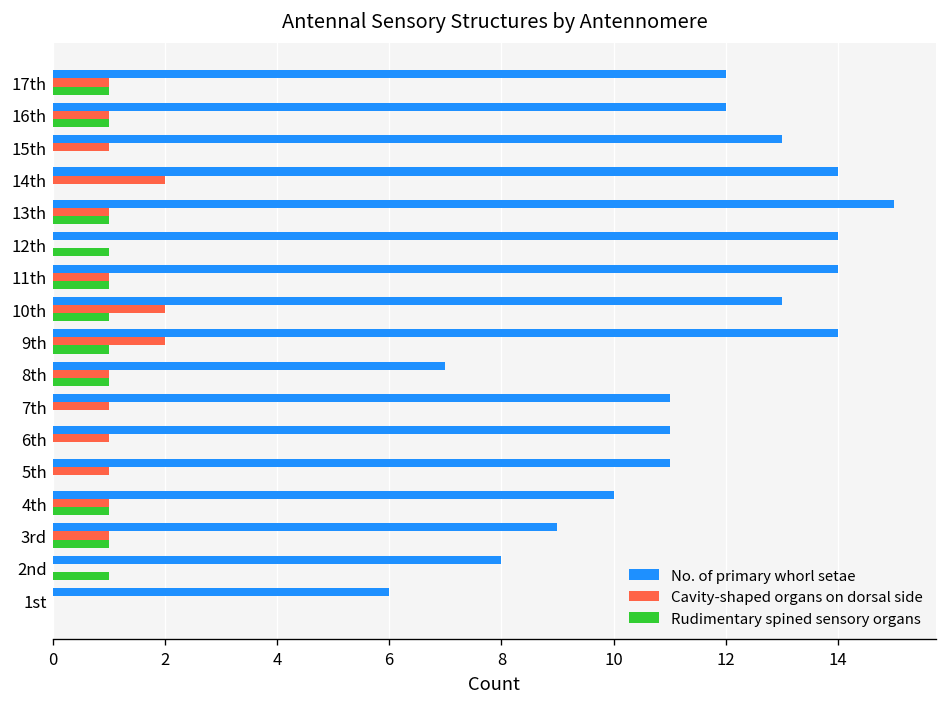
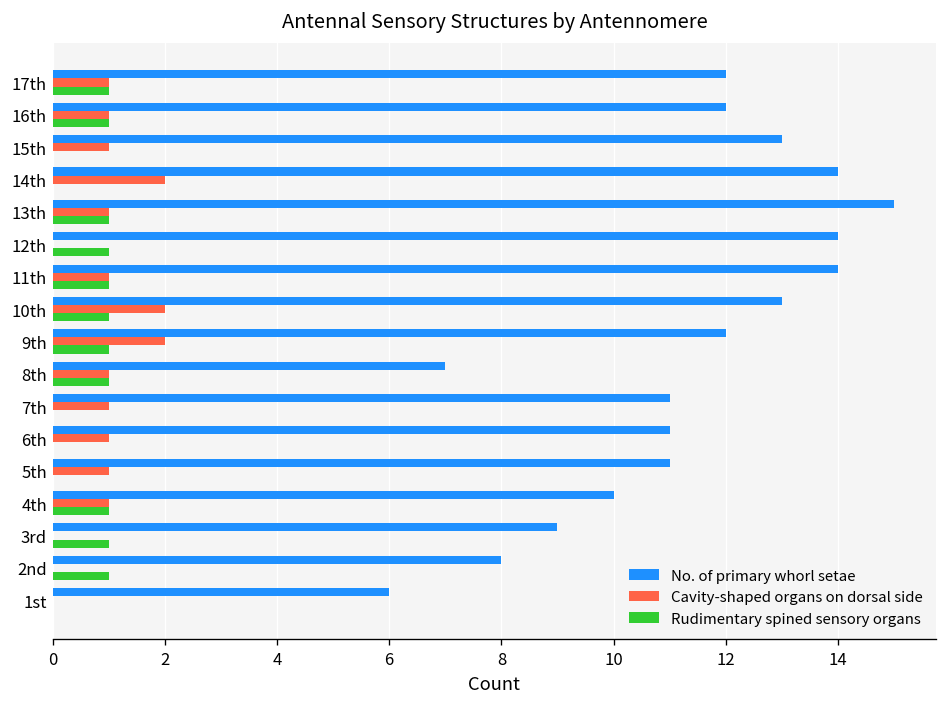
  {
    "No. of primary whorl setae": {
      "17th": 12,
      "16th": 12,
      "15th": 13,
      "14th": 14,
      "13th": 15,
      "12th": 14,
      "11th": 14,
      "10th": 13,
-     "9th": 14,
+     "9th": 12,
      "8th": 7,
      "7th": 11,
      "6th": 11,
      "5th": 11,
      "4th": 10,
      "3rd": 9,
      "2nd": 8,
      "1st": 6
    },
    "Cavity-shaped organs on dorsal side": {
      "17th": 1,
      "16th": 1,
      "15th": 1,
      "14th": 2,
      "13th": 1,
      "12th": 0,
      "11th": 1,
      "10th": 2,
      "9th": 2,
      "8th": 1,
      "7th": 1,
      "6th": 1,
      "5th": 1,
      "4th": 1,
-     "3rd": 1,
+     "3rd": 0,
      "2nd": 0,
      "1st": 0
    },
    "Rudimentary spined sensory organs": {
      "17th": 1,
      "16th": 1,
      "15th": 0,
      "14th": 0,
      "13th": 1,
      "12th": 1,
      "11th": 1,
      "10th": 1,
      "9th": 1,
      "8th": 1,
      "7th": 0,
      "6th": 0,
      "5th": 0,
      "4th": 1,
      "3rd": 1,
      "2nd": 1,
      "1st": 0
    }
  }
